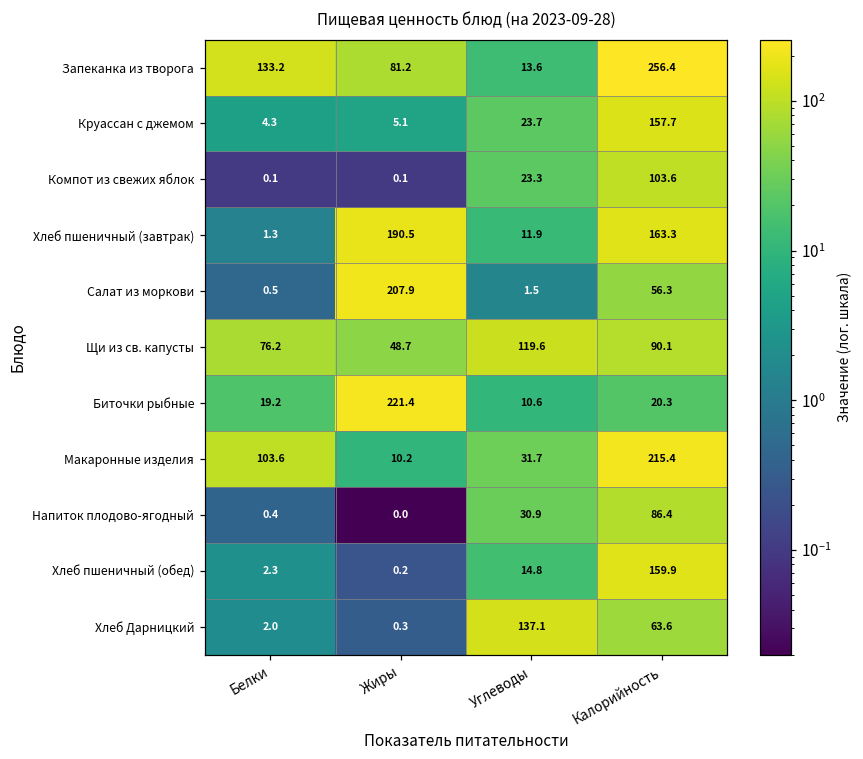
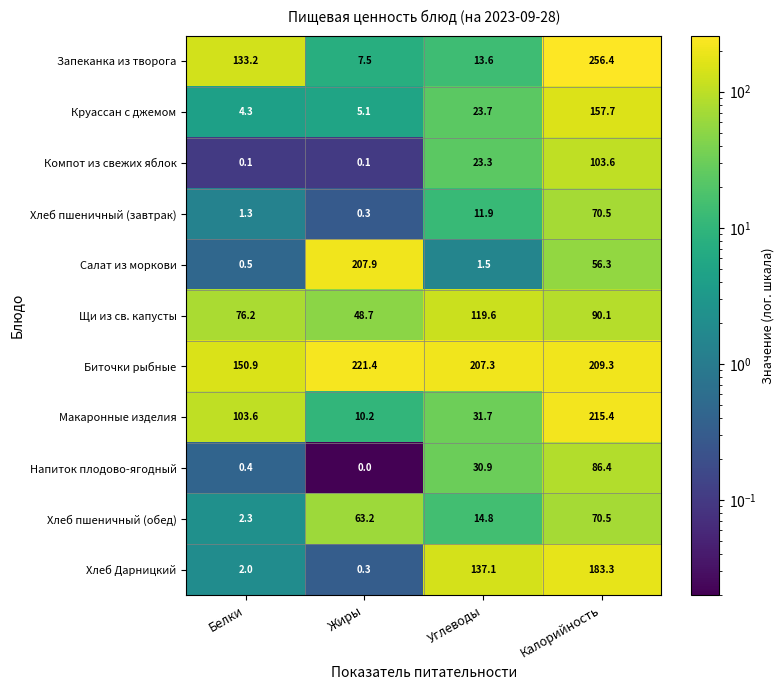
  {
    "Запеканка из творога": {
      "Белки": 133.2,
-     "Жиры": 81.2,
+     "Жиры": 7.5,
      "Углеводы": 13.6,
      "Калорийность": 256.4
    },
    "Круассан с джемом": {
      "Белки": 4.3,
      "Жиры": 5.1,
      "Углеводы": 23.7,
      "Калорийность": 157.7
    },
    "Компот из свежих яблок": {
      "Белки": 0.1,
      "Жиры": 0.1,
      "Углеводы": 23.3,
      "Калорийность": 103.6
    },
    "Хлеб пшеничный (завтрак)": {
      "Белки": 1.3,
-     "Жиры": 190.5,
+     "Жиры": 0.3,
      "Углеводы": 11.9,
-     "Калорийность": 163.3
+     "Калорийность": 70.5
    },
    "Салат из моркови": {
      "Белки": 0.5,
      "Жиры": 207.9,
      "Углеводы": 1.5,
      "Калорийность": 56.3
    },
    "Щи из св. капусты": {
      "Белки": 76.2,
      "Жиры": 48.7,
      "Углеводы": 119.6,
      "Калорийность": 90.1
    },
    "Биточки рыбные": {
-     "Белки": 19.2,
+     "Белки": 150.9,
      "Жиры": 221.4,
-     "Углеводы": 10.6,
-     "Калорийность": 20.3
+     "Углеводы": 207.3,
+     "Калорийность": 209.3
    },
    "Макаронные изделия": {
      "Белки": 103.6,
      "Жиры": 10.2,
      "Углеводы": 31.7,
      "Калорийность": 215.4
    },
    "Напиток плодово-ягодный": {
      "Белки": 0.4,
      "Жиры": 0.0,
      "Углеводы": 30.9,
      "Калорийность": 86.4
    },
    "Хлеб пшеничный (обед)": {
      "Белки": 2.3,
-     "Жиры": 0.2,
+     "Жиры": 63.2,
      "Углеводы": 14.8,
-     "Калорийность": 159.9
+     "Калорийность": 70.5
    },
    "Хлеб Дарницкий": {
      "Белки": 2.0,
      "Жиры": 0.3,
      "Углеводы": 137.1,
-     "Калорийность": 63.6
+     "Калорийность": 183.3
    }
  }
